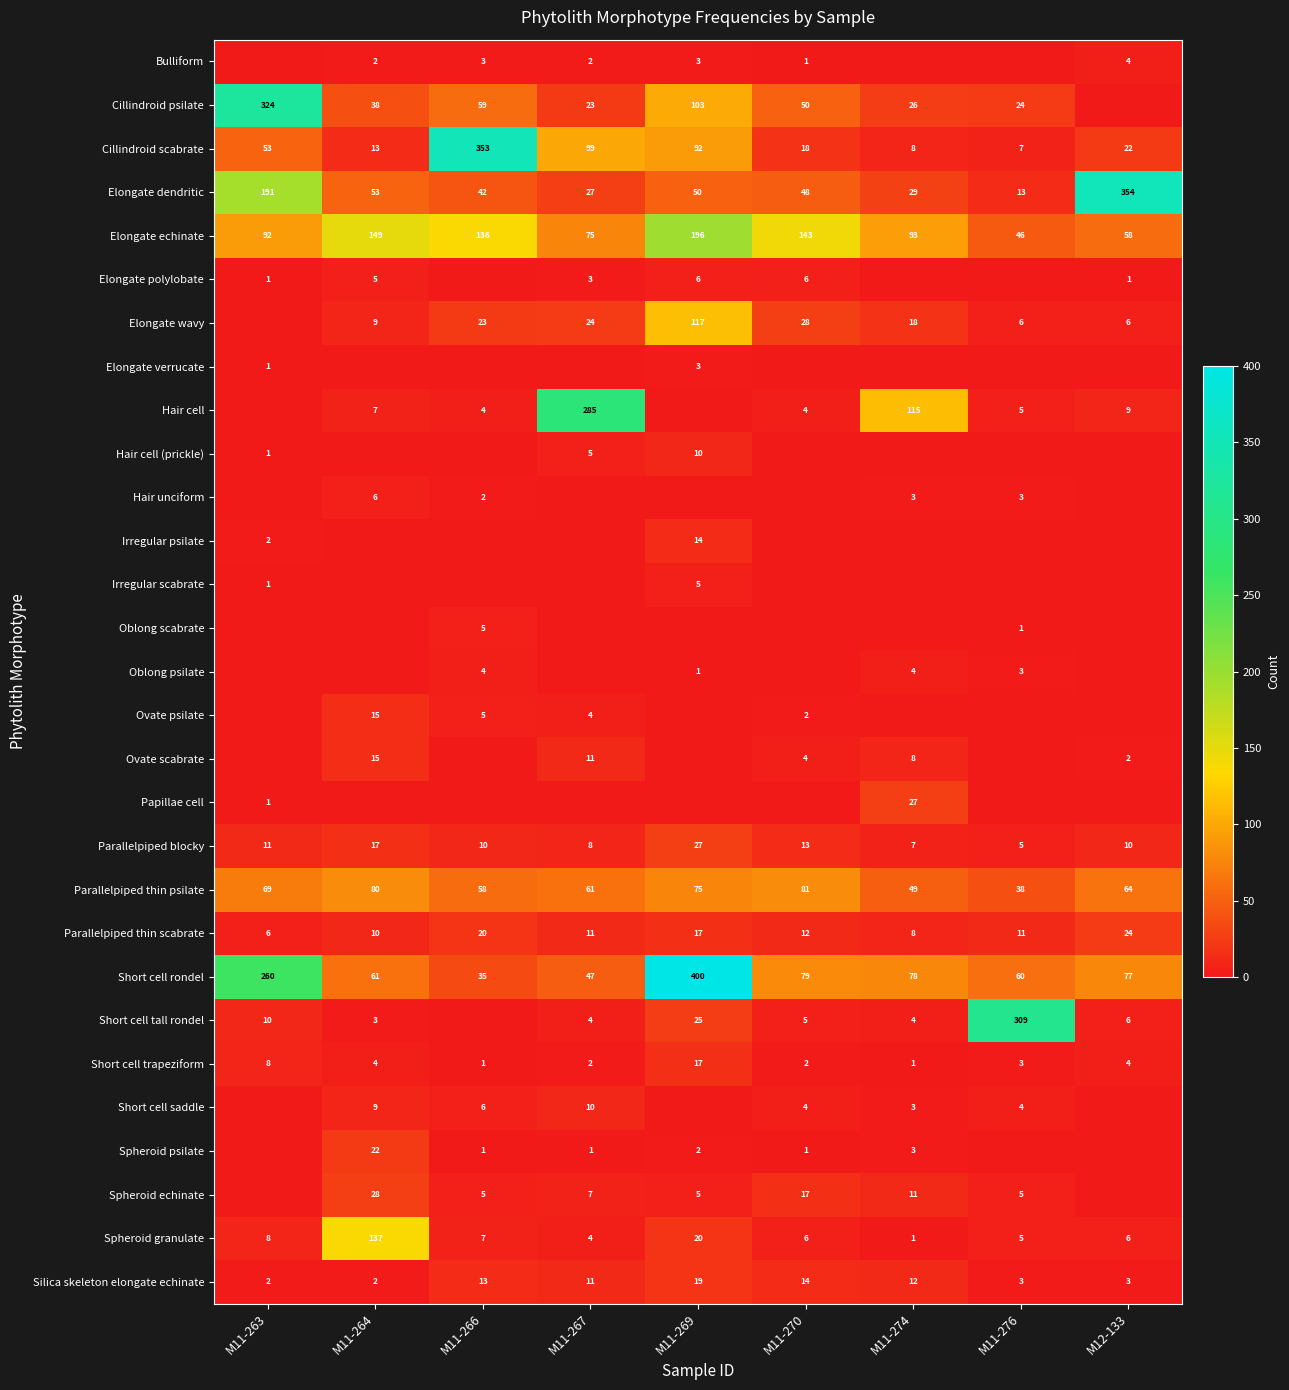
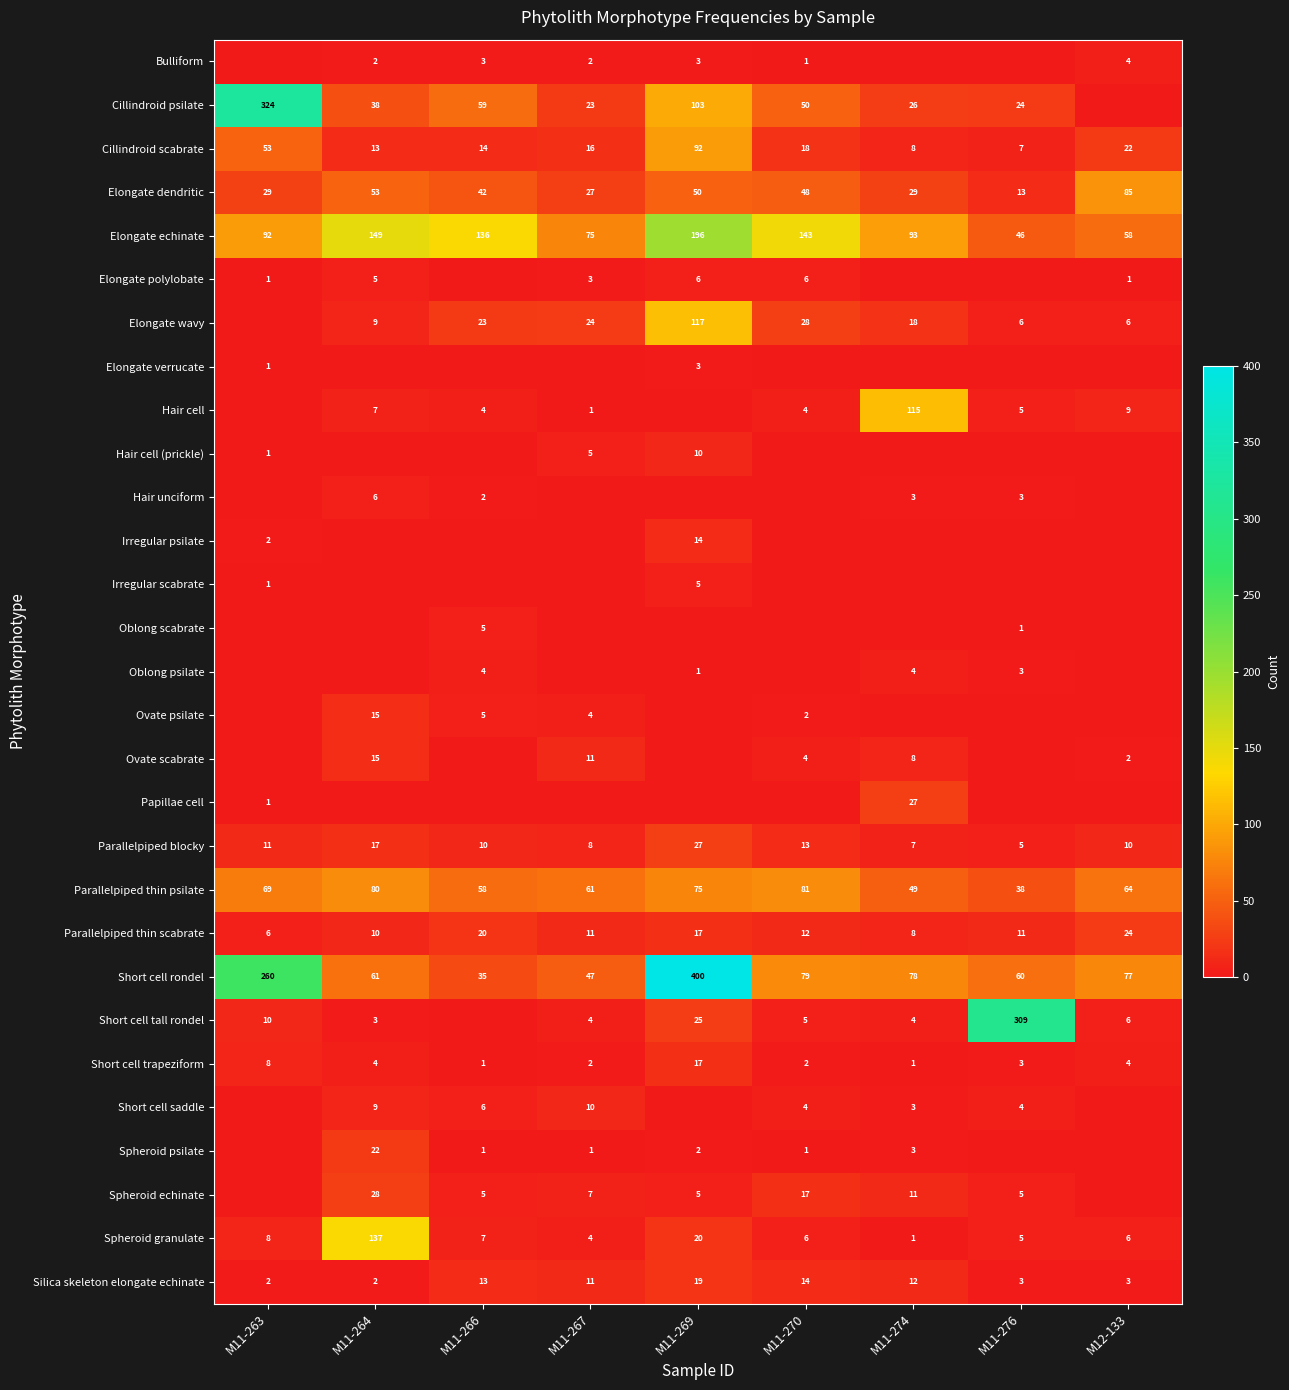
  {
    "Bulliform": {
      "M11-264": 2,
      "M11-266": 3,
      "M11-267": 2,
      "M11-269": 3,
      "M11-270": 1,
      "M12-133": 4
    },
    "Cillindroid psilate": {
      "M11-263": 324,
      "M11-264": 38,
      "M11-266": 59,
      "M11-267": 23,
      "M11-269": 103,
      "M11-270": 50,
      "M11-274": 26,
      "M11-276": 24
    },
    "Cillindroid scabrate": {
      "M11-263": 53,
      "M11-264": 13,
-     "M11-266": 353,
-     "M11-267": 99,
+     "M11-266": 14,
+     "M11-267": 16,
      "M11-269": 92,
      "M11-270": 18,
      "M11-274": 8,
      "M11-276": 7,
      "M12-133": 22
    },
    "Elongate dendritic": {
-     "M11-263": 191,
+     "M11-263": 29,
      "M11-264": 53,
      "M11-266": 42,
      "M11-267": 27,
      "M11-269": 50,
      "M11-270": 48,
      "M11-274": 29,
      "M11-276": 13,
-     "M12-133": 354
+     "M12-133": 85
    },
    "Elongate echinate": {
      "M11-263": 92,
      "M11-264": 149,
      "M11-266": 136,
      "M11-267": 75,
      "M11-269": 196,
      "M11-270": 143,
      "M11-274": 93,
      "M11-276": 46,
      "M12-133": 58
    },
    "Elongate polylobate": {
      "M11-263": 1,
      "M11-264": 5,
      "M11-267": 3,
      "M11-269": 6,
      "M11-270": 6,
      "M12-133": 1
    },
    "Elongate wavy": {
      "M11-264": 9,
      "M11-266": 23,
      "M11-267": 24,
      "M11-269": 117,
      "M11-270": 28,
      "M11-274": 18,
      "M11-276": 6,
      "M12-133": 6
    },
    "Elongate verrucate": {
      "M11-263": 1,
      "M11-269": 3
    },
    "Hair cell": {
      "M11-264": 7,
      "M11-266": 4,
-     "M11-267": 285,
+     "M11-267": 1,
      "M11-270": 4,
      "M11-274": 115,
      "M11-276": 5,
      "M12-133": 9
    },
    "Hair cell (prickle)": {
      "M11-263": 1,
      "M11-267": 5,
      "M11-269": 10
    },
    "Hair unciform": {
      "M11-264": 6,
      "M11-266": 2,
      "M11-274": 3,
      "M11-276": 3
    },
    "Irregular psilate": {
      "M11-263": 2,
      "M11-269": 14
    },
    "Irregular scabrate": {
      "M11-263": 1,
      "M11-269": 5
    },
    "Oblong scabrate": {
      "M11-266": 5,
      "M11-276": 1
    },
    "Oblong psilate": {
      "M11-266": 4,
      "M11-269": 1,
      "M11-274": 4,
      "M11-276": 3
    },
    "Ovate psilate": {
      "M11-264": 15,
      "M11-266": 5,
      "M11-267": 4,
      "M11-270": 2
    },
    "Ovate scabrate": {
      "M11-264": 15,
      "M11-267": 11,
      "M11-270": 4,
      "M11-274": 8,
      "M12-133": 2
    },
    "Papillae cell": {
      "M11-263": 1,
      "M11-274": 27
    },
    "Parallelpiped blocky": {
      "M11-263": 11,
      "M11-264": 17,
      "M11-266": 10,
      "M11-267": 8,
      "M11-269": 27,
      "M11-270": 13,
      "M11-274": 7,
      "M11-276": 5,
      "M12-133": 10
    },
    "Parallelpiped thin psilate": {
      "M11-263": 69,
      "M11-264": 80,
      "M11-266": 58,
      "M11-267": 61,
      "M11-269": 75,
      "M11-270": 81,
      "M11-274": 49,
      "M11-276": 38,
      "M12-133": 64
    },
    "Parallelpiped thin scabrate": {
      "M11-263": 6,
      "M11-264": 10,
      "M11-266": 20,
      "M11-267": 11,
      "M11-269": 17,
      "M11-270": 12,
      "M11-274": 8,
      "M11-276": 11,
      "M12-133": 24
    },
    "Short cell rondel": {
      "M11-263": 260,
      "M11-264": 61,
      "M11-266": 35,
      "M11-267": 47,
      "M11-269": 400,
      "M11-270": 79,
      "M11-274": 78,
      "M11-276": 60,
      "M12-133": 77
    },
    "Short cell tall rondel": {
      "M11-263": 10,
      "M11-264": 3,
      "M11-267": 4,
      "M11-269": 25,
      "M11-270": 5,
      "M11-274": 4,
      "M11-276": 309,
      "M12-133": 6
    },
    "Short cell trapeziform": {
      "M11-263": 8,
      "M11-264": 4,
      "M11-266": 1,
      "M11-267": 2,
      "M11-269": 17,
      "M11-270": 2,
      "M11-274": 1,
      "M11-276": 3,
      "M12-133": 4
    },
    "Short cell saddle": {
      "M11-264": 9,
      "M11-266": 6,
      "M11-267": 10,
      "M11-270": 4,
      "M11-274": 3,
      "M11-276": 4
    },
    "Spheroid psilate": {
      "M11-264": 22,
      "M11-266": 1,
      "M11-267": 1,
      "M11-269": 2,
      "M11-270": 1,
      "M11-274": 3
    },
    "Spheroid echinate": {
      "M11-264": 28,
      "M11-266": 5,
      "M11-267": 7,
      "M11-269": 5,
      "M11-270": 17,
      "M11-274": 11,
      "M11-276": 5
    },
    "Spheroid granulate": {
      "M11-263": 8,
      "M11-264": 137,
      "M11-266": 7,
      "M11-267": 4,
      "M11-269": 20,
      "M11-270": 6,
      "M11-274": 1,
      "M11-276": 5,
      "M12-133": 6
    },
    "Silica skeleton elongate echinate": {
      "M11-263": 2,
      "M11-264": 2,
      "M11-266": 13,
      "M11-267": 11,
      "M11-269": 19,
      "M11-270": 14,
      "M11-274": 12,
      "M11-276": 3,
      "M12-133": 3
    }
  }
